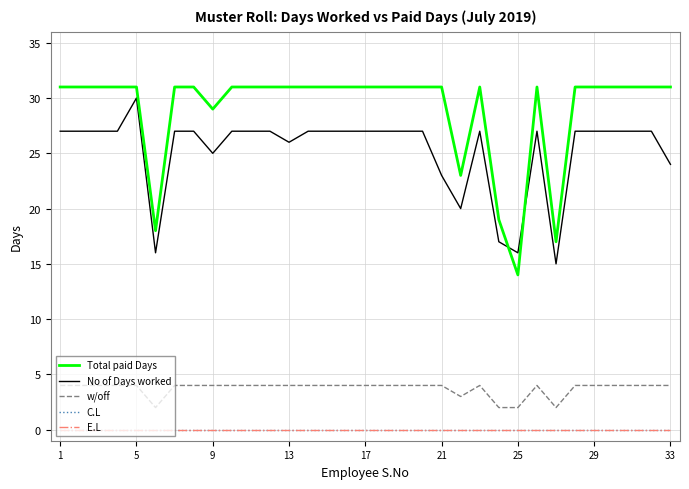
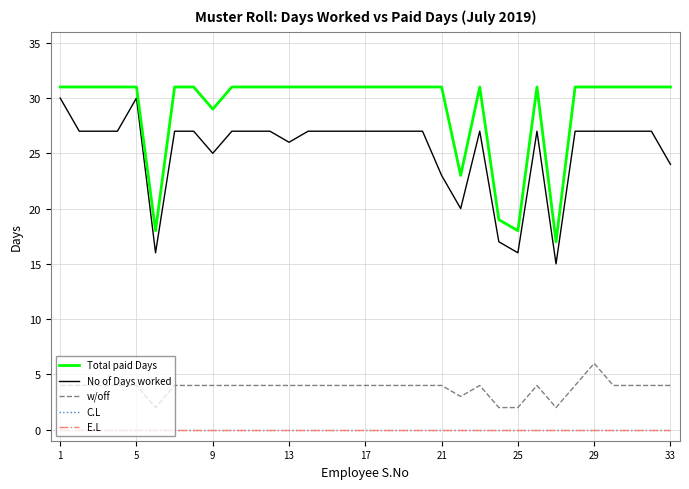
  {
    "Total paid Days": {
      "1": 31,
      "5": 31,
      "9": 29,
      "13": 31,
      "17": 31,
      "21": 31,
-     "25": 14,
+     "25": 18,
      "29": 31,
      "33": 31
    },
    "No of Days worked": {
-     "1": 27,
+     "1": 30,
      "5": 30,
      "9": 25,
      "13": 26,
      "17": 27,
      "21": 23,
      "25": 16,
      "29": 27,
      "33": 24
    },
    "w/off": {
      "9": 4,
      "13": 4,
      "17": 4,
      "21": 4,
      "25": 2,
-     "29": 4,
+     "29": 6,
      "33": 4
    },
    "E.L": {
      "9": 0,
      "13": 0,
      "17": 0,
      "21": 0,
      "25": 0,
      "29": 0,
      "33": 0
    }
  }
